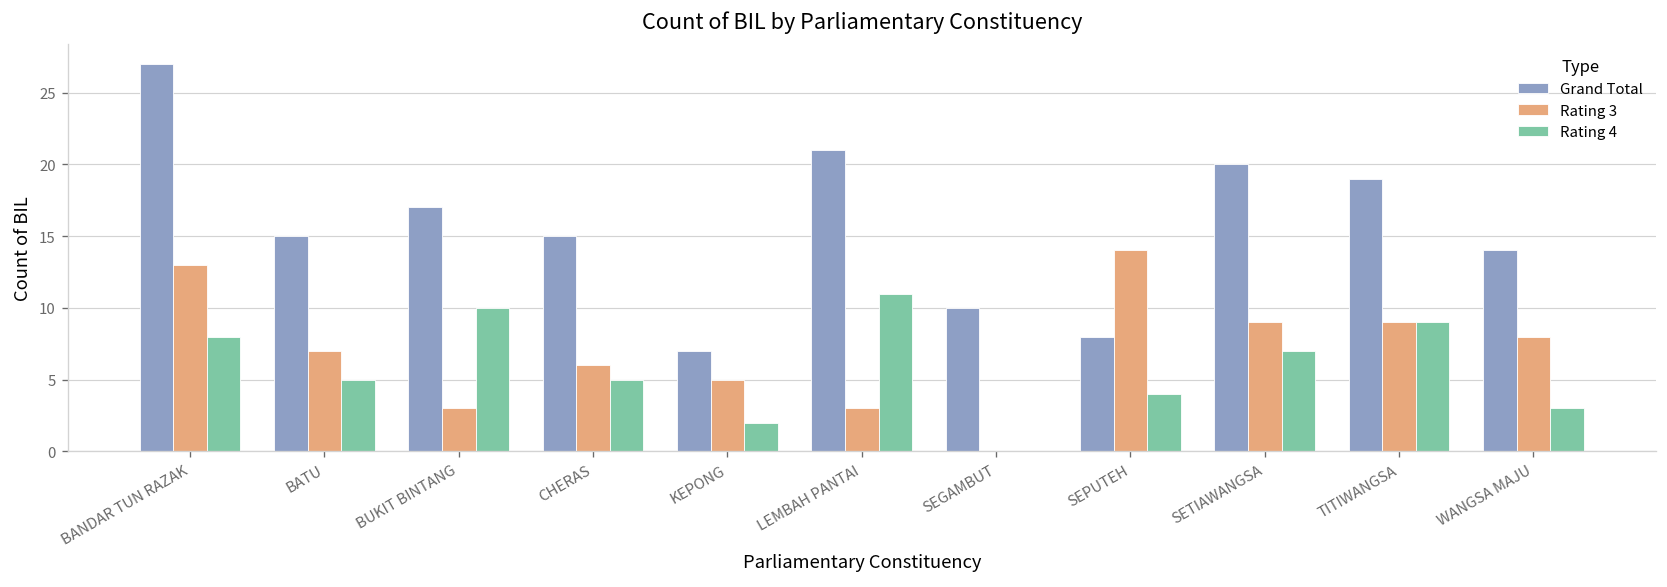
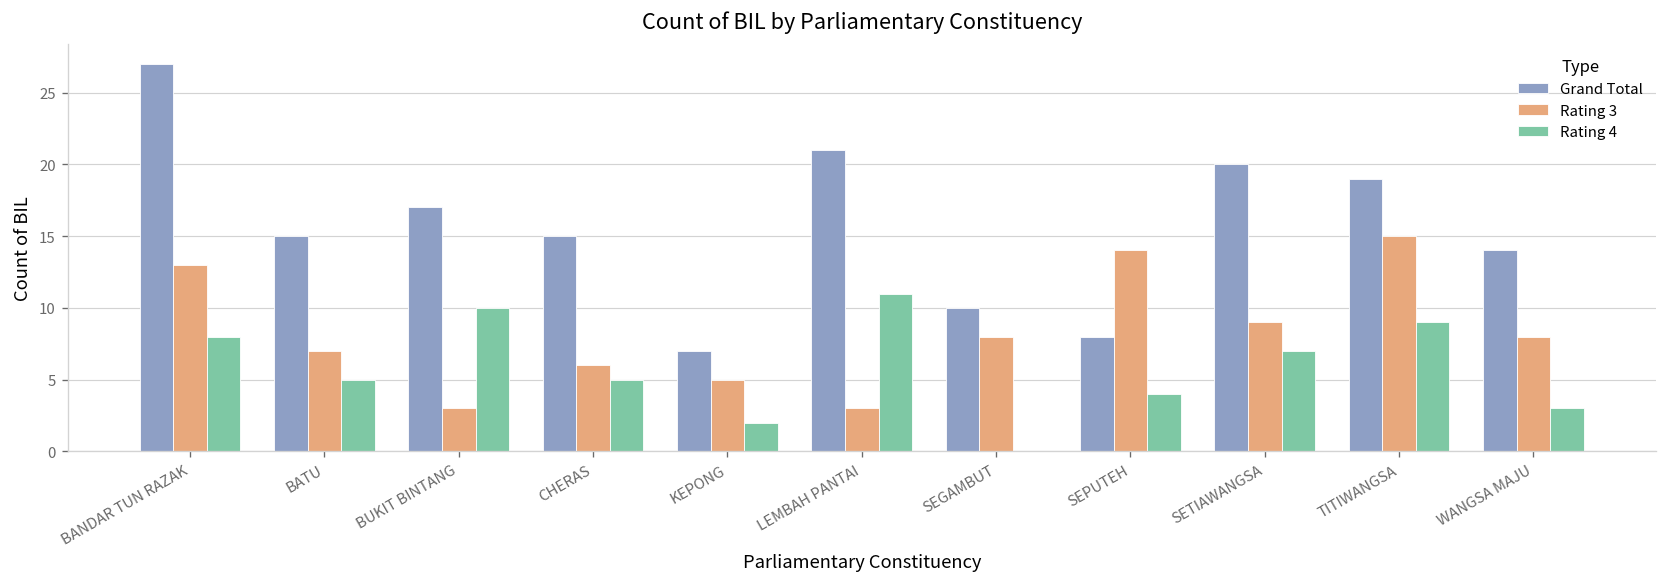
  {
    "Rating 3": {
      "BANDAR TUN RAZAK": 13,
      "BATU": 7,
      "BUKIT BINTANG": 3,
      "CHERAS": 6,
      "KEPONG": 5,
      "LEMBAH PANTAI": 3,
-     "SEGAMBUT": 0,
+     "SEGAMBUT": 8,
      "SEPUTEH": 14,
      "SETIAWANGSA": 9,
-     "TITIWANGSA": 9,
+     "TITIWANGSA": 15,
      "WANGSA MAJU": 8
    }
  }
